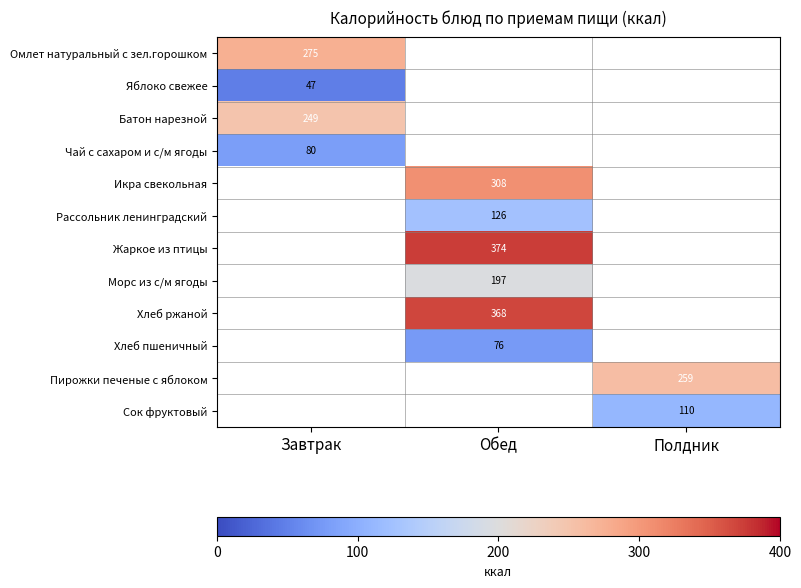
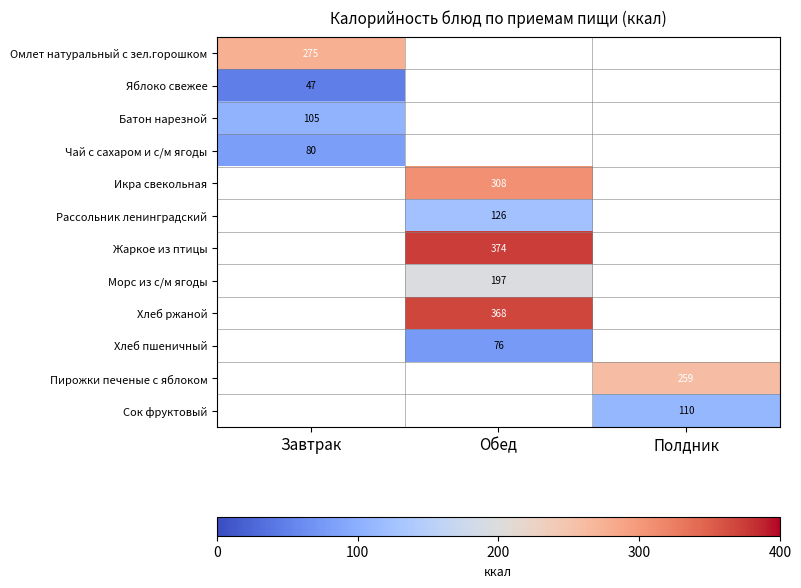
  {
    "Омлет натуральный с зел.горошком": {
      "Завтрак": 275
    },
    "Яблоко свежее": {
      "Завтрак": 47
    },
    "Батон нарезной": {
-     "Завтрак": 249
+     "Завтрак": 105
    },
    "Чай с сахаром и с/м ягоды": {
      "Завтрак": 80
    },
    "Икра свекольная": {
      "Обед": 308
    },
    "Рассольник ленинградский": {
      "Обед": 126
    },
    "Жаркое из птицы": {
      "Обед": 374
    },
    "Морс из с/м ягоды": {
      "Обед": 197
    },
    "Хлеб ржаной": {
      "Обед": 368
    },
    "Хлеб пшеничный": {
      "Обед": 76
    },
    "Пирожки печеные с яблоком": {
      "Полдник": 259
    },
    "Сок фруктовый": {
      "Полдник": 110
    }
  }
